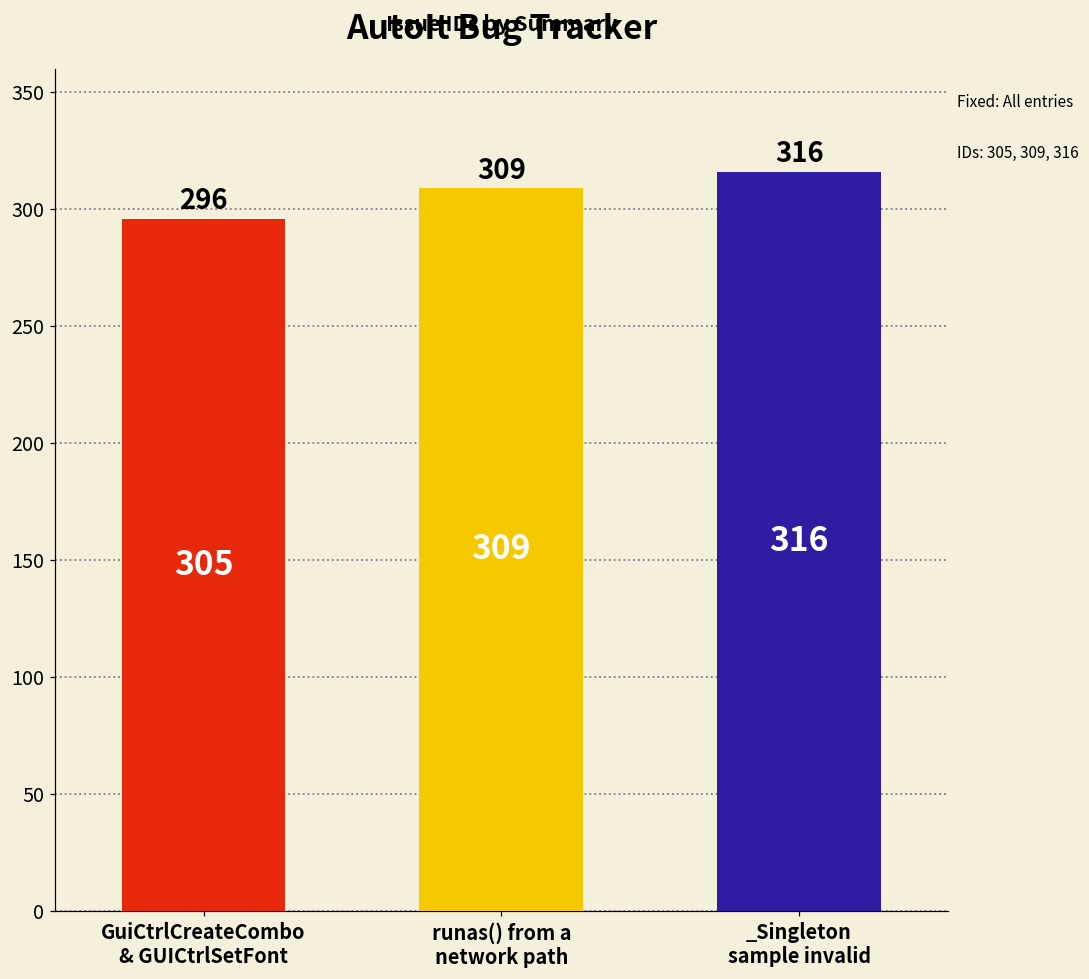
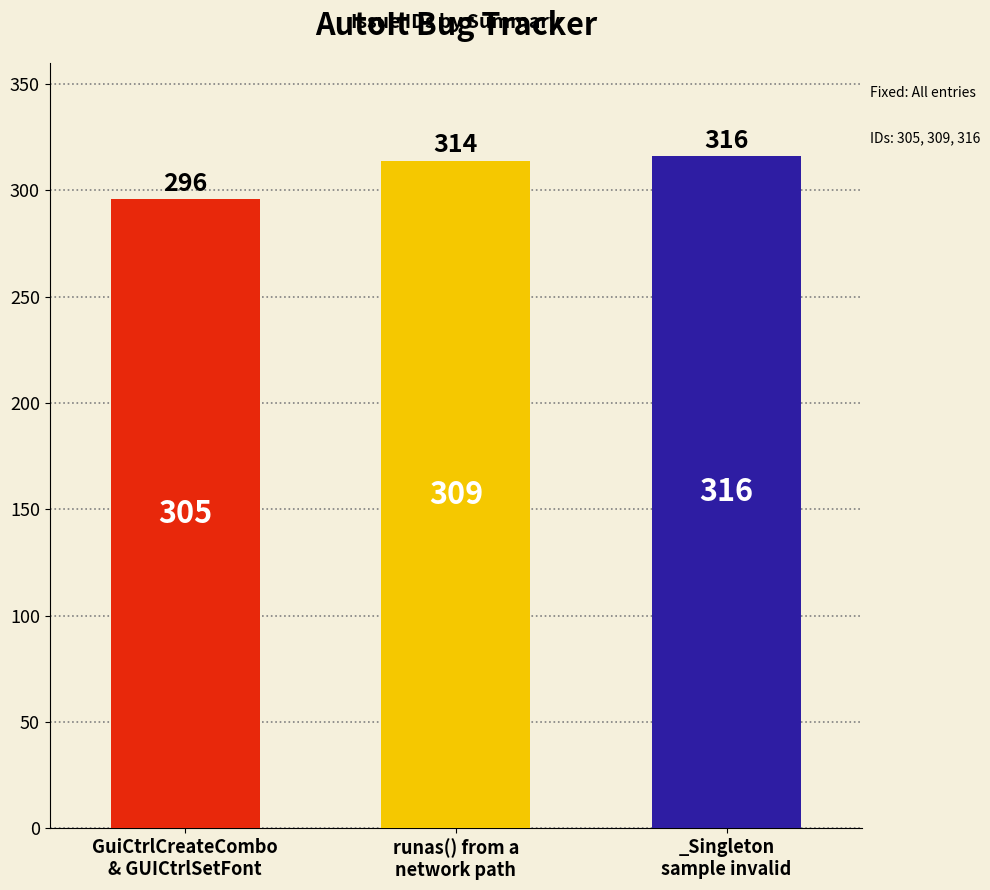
  {
    "GuiCtrlCreateCombo & GUICtrlSetFont": 296,
-   "runas() from a network path": 309,
+   "runas() from a network path": 314,
    "_Singleton sample invalid": 316
  }
